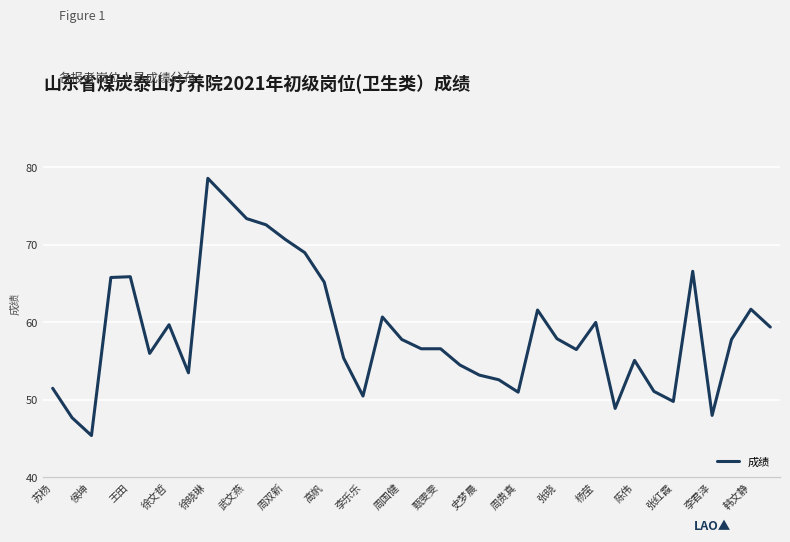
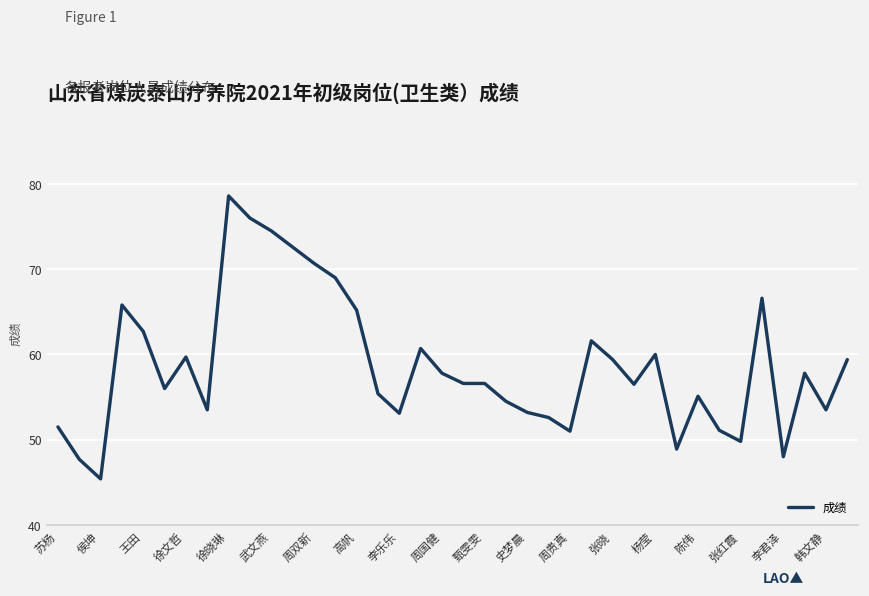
  {
    "苏杨": 52,
    "侯坤": 45,
-   "王田": 66,
+   "王田": 63,
    "徐文哲": 60,
    "徐晓琳": 79,
-   "武文燕": 73,
+   "武文燕": 75,
    "周双新": 71,
    "高帆": 65,
-   "李乐乐": 51,
+   "李乐乐": 53,
    "周国健": 58,
    "甄雯雯": 57,
    "史梦晨": 53,
    "周贵真": 51,
-   "张晓": 58,
+   "张晓": 59,
    "杨莹": 60,
    "陈伟": 55,
    "张红霞": 50,
    "李君泽": 48,
-   "韩文静": 62
+   "韩文静": 54
  }
